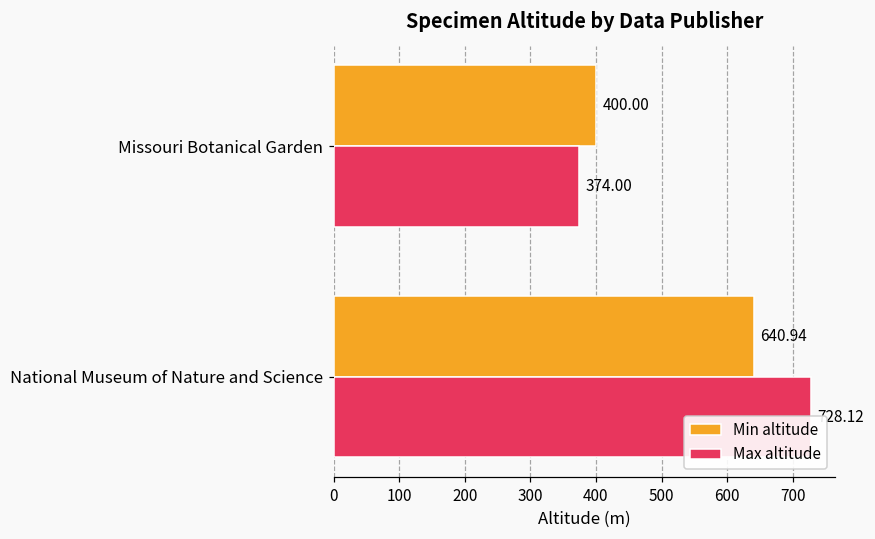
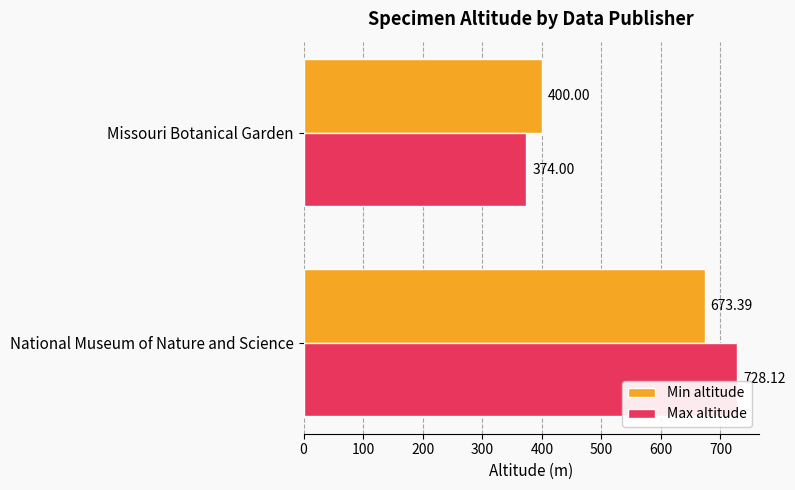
  {
    "Min altitude": {
      "Missouri Botanical Garden": 400.00,
-     "National Museum of Nature and Science": 640.94
+     "National Museum of Nature and Science": 673.39
    },
    "Max altitude": {
      "Missouri Botanical Garden": 374.00
    }
  }
